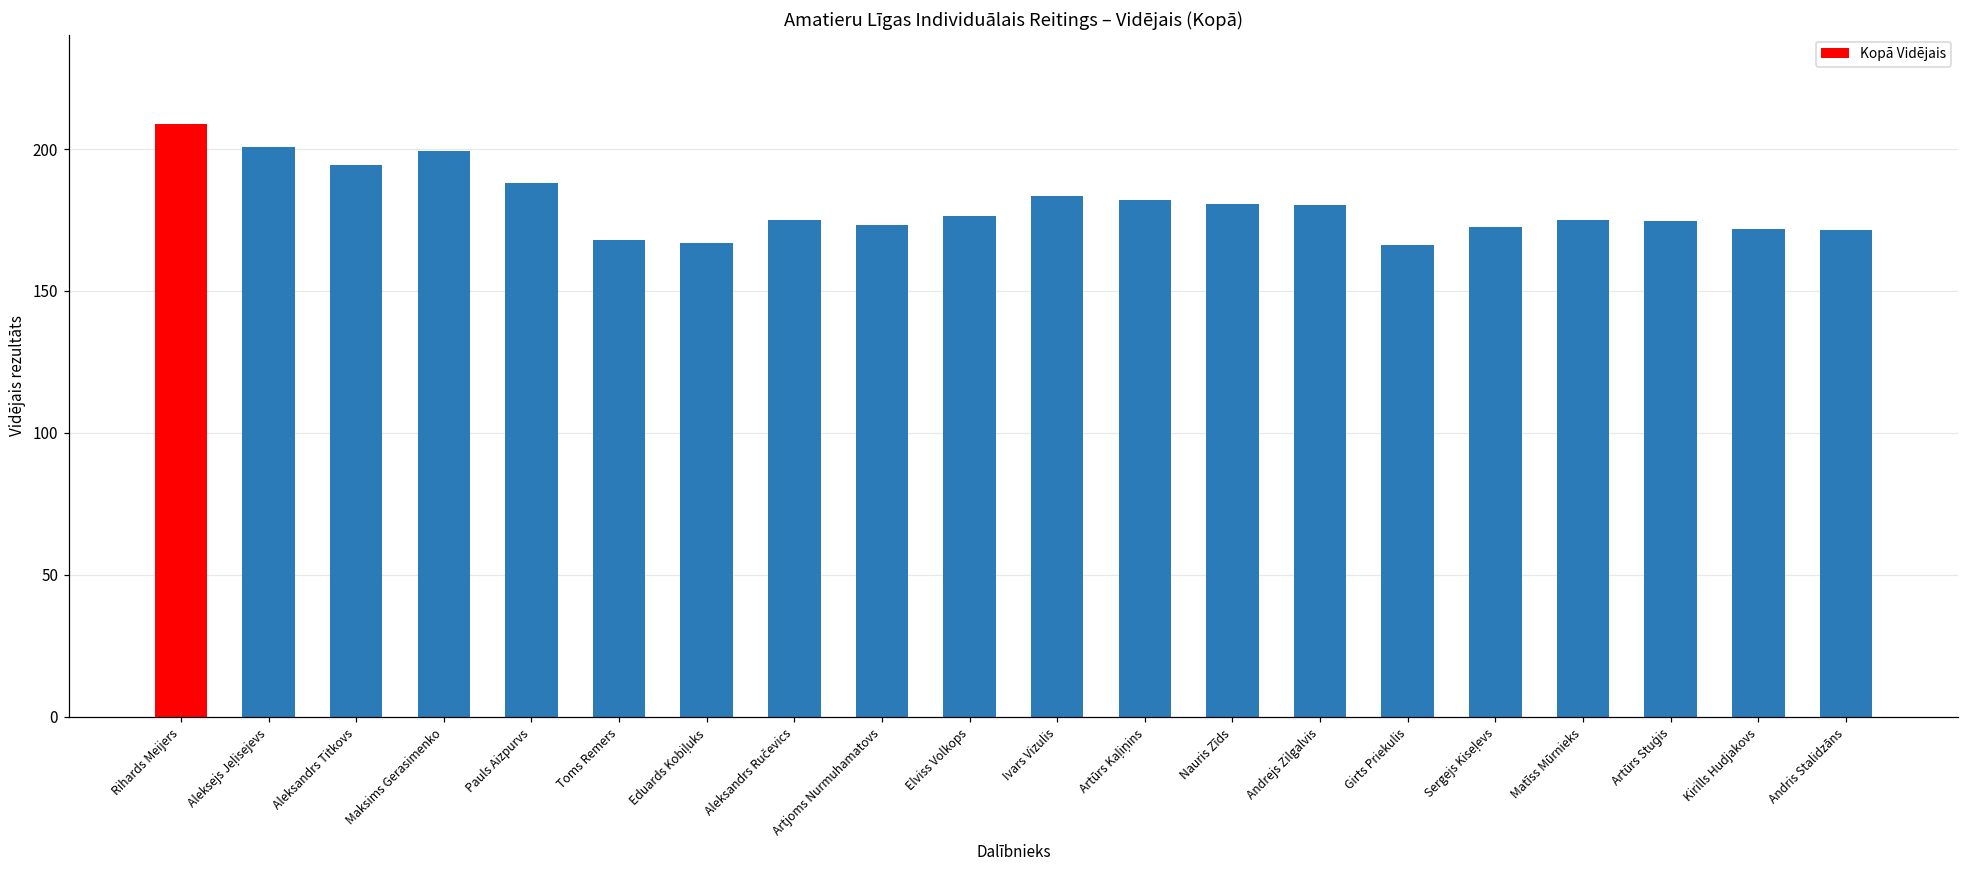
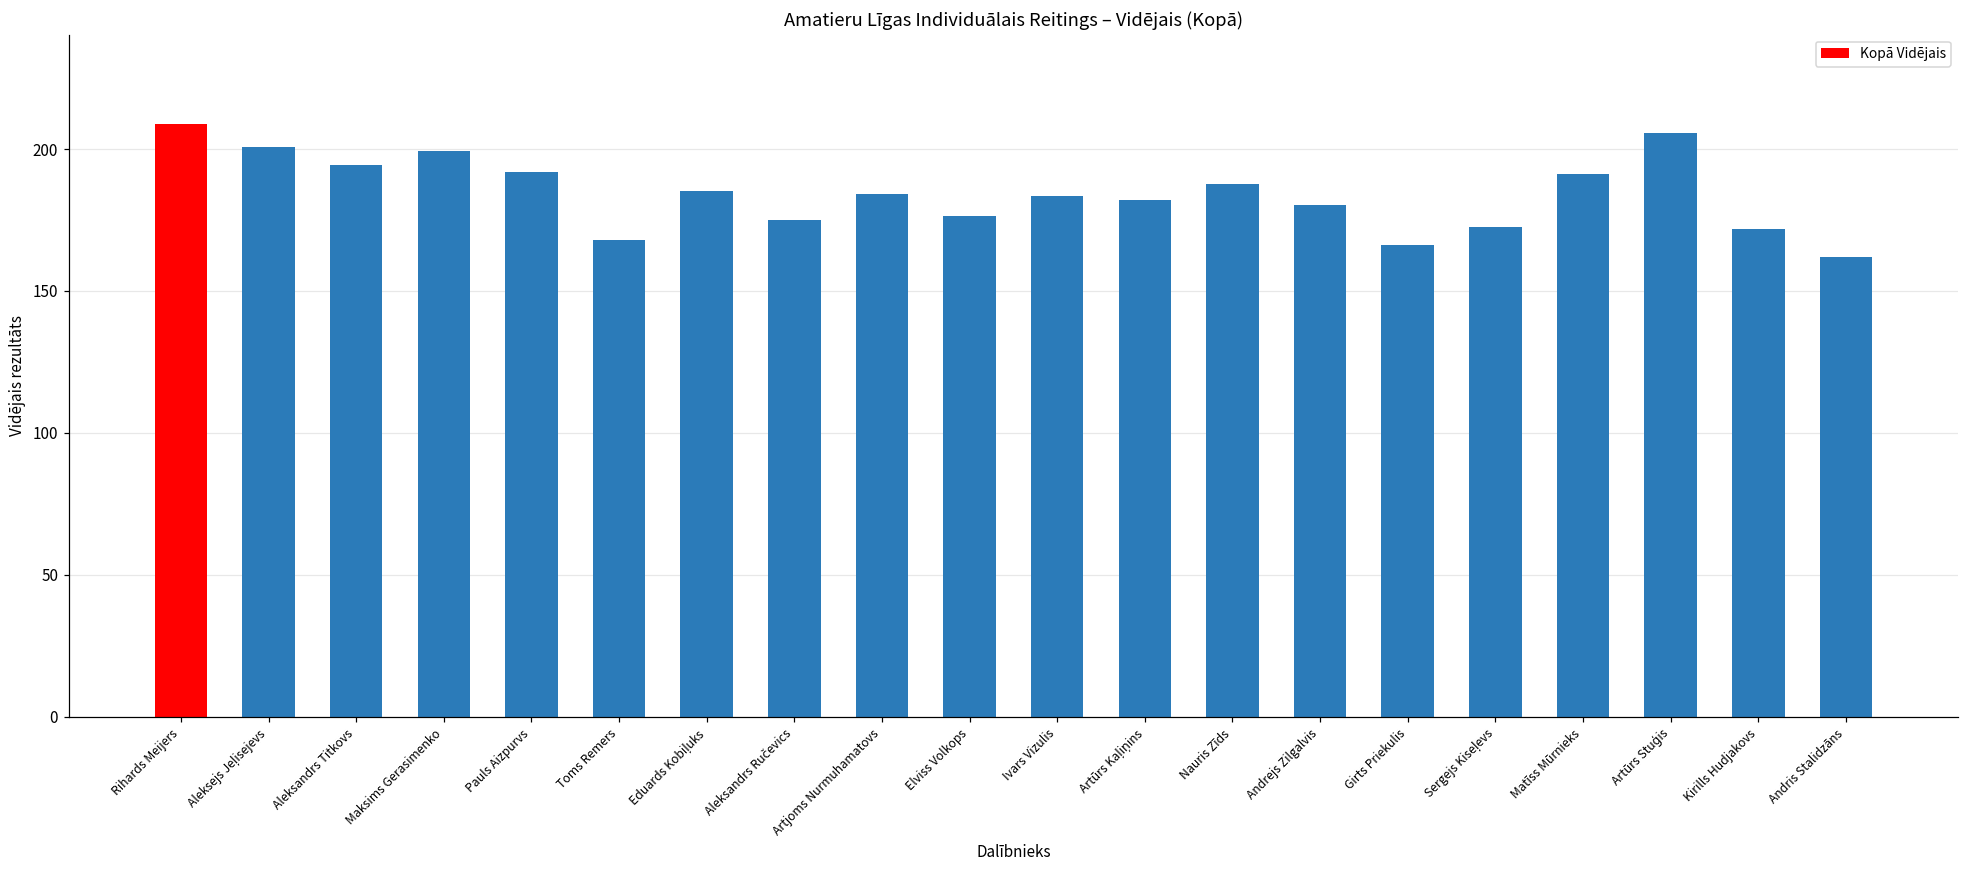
  {
    "Rihards Meijers": 209,
    "Aleksejs Jeļisejevs": 201,
    "Aleksandrs Titkovs": 194,
    "Maksims Gerasimenko": 199,
-   "Pauls Aizpurvs": 188,
+   "Pauls Aizpurvs": 192,
    "Toms Remers": 168,
-   "Eduards Kobiļuks": 167,
+   "Eduards Kobiļuks": 185,
    "Aleksandrs Ručevics": 175,
-   "Artjoms Nurmuhamatovs": 173,
+   "Artjoms Nurmuhamatovs": 184,
    "Elviss Volkops": 177,
    "Ivars Vizulis": 183,
    "Artūrs Kaļiņins": 182,
-   "Nauris Zīds": 181,
+   "Nauris Zīds": 188,
    "Andrejs Zilgalvis": 180,
    "Girts Priekulis": 166,
    "Sergejs Kiseļevs": 173,
-   "Matīss Mūrnieks": 175,
-   "Artūrs Stuģis": 175,
+   "Matīss Mūrnieks": 191,
+   "Artūrs Stuģis": 206,
    "Kirills Hudjakovs": 172,
-   "Andris Stalidzāns": 172
+   "Andris Stalidzāns": 162
  }
